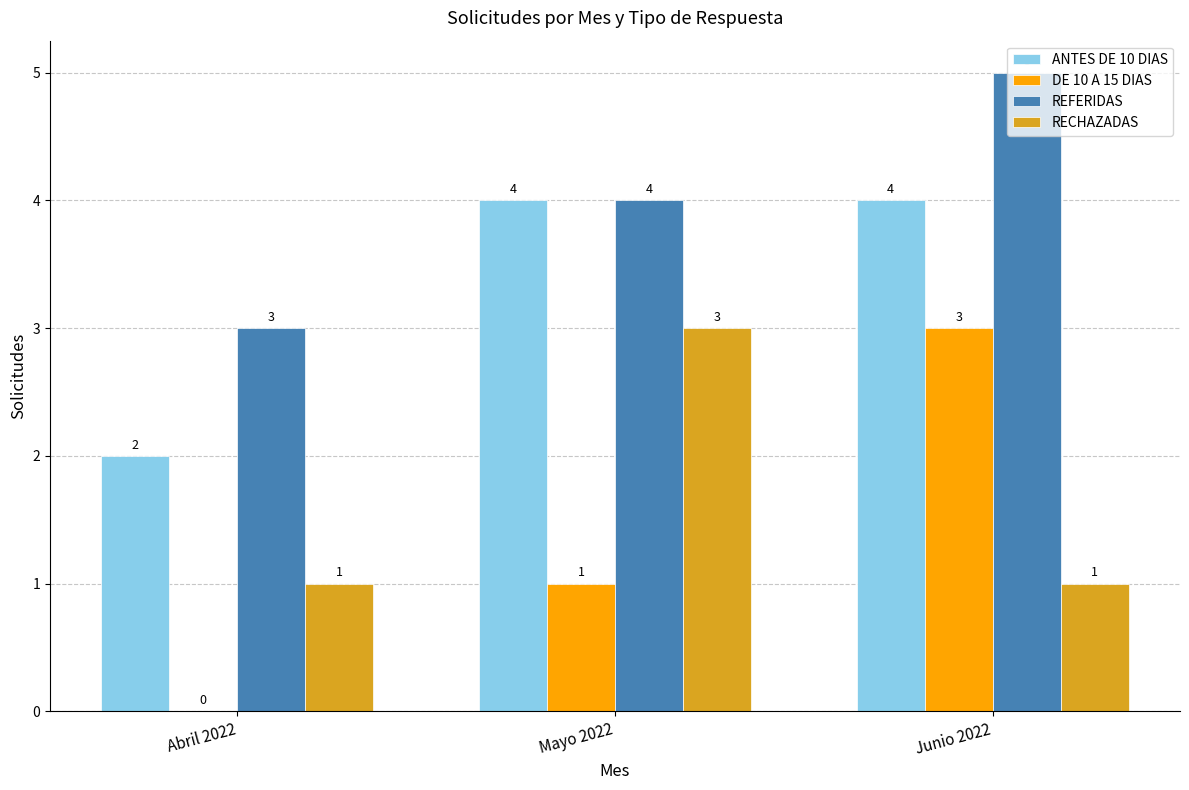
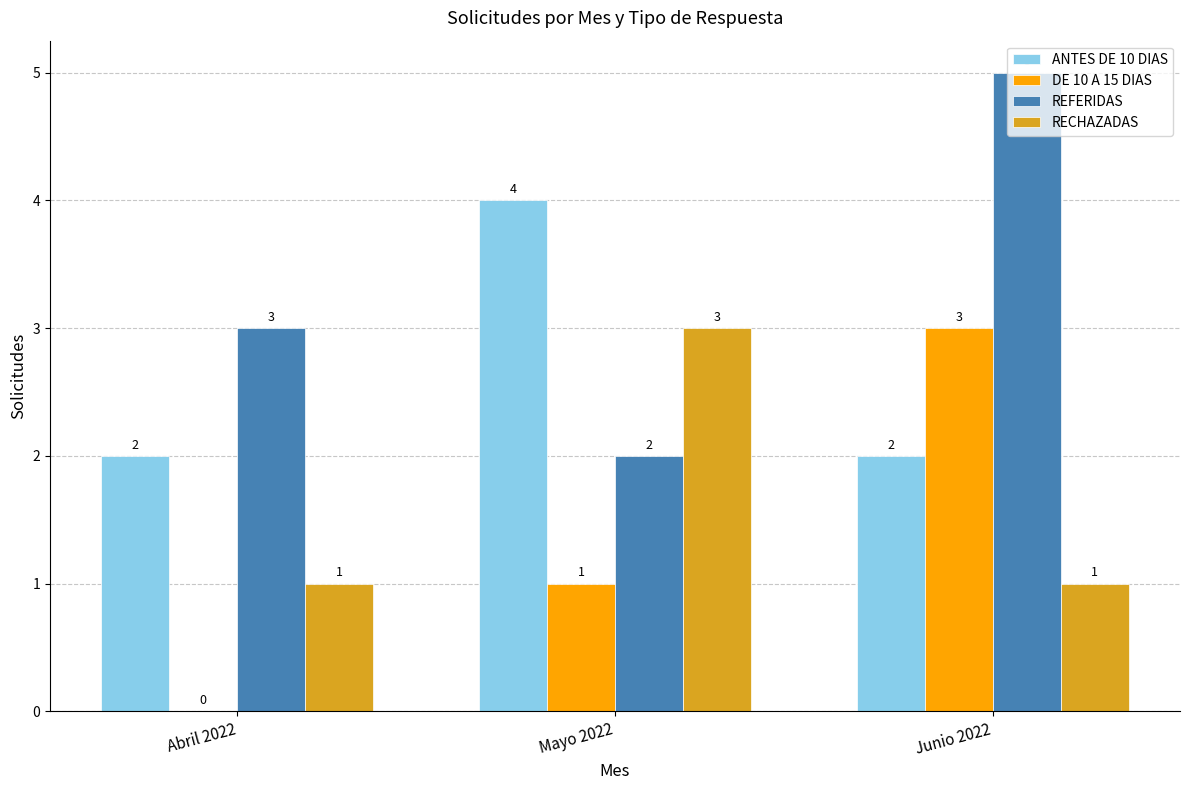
  {
    "ANTES DE 10 DIAS": {
      "Abril 2022": 2,
      "Mayo 2022": 4,
-     "Junio 2022": 4
+     "Junio 2022": 2
    },
    "REFERIDAS": {
      "Abril 2022": 3,
-     "Mayo 2022": 4
+     "Mayo 2022": 2
    }
  }
